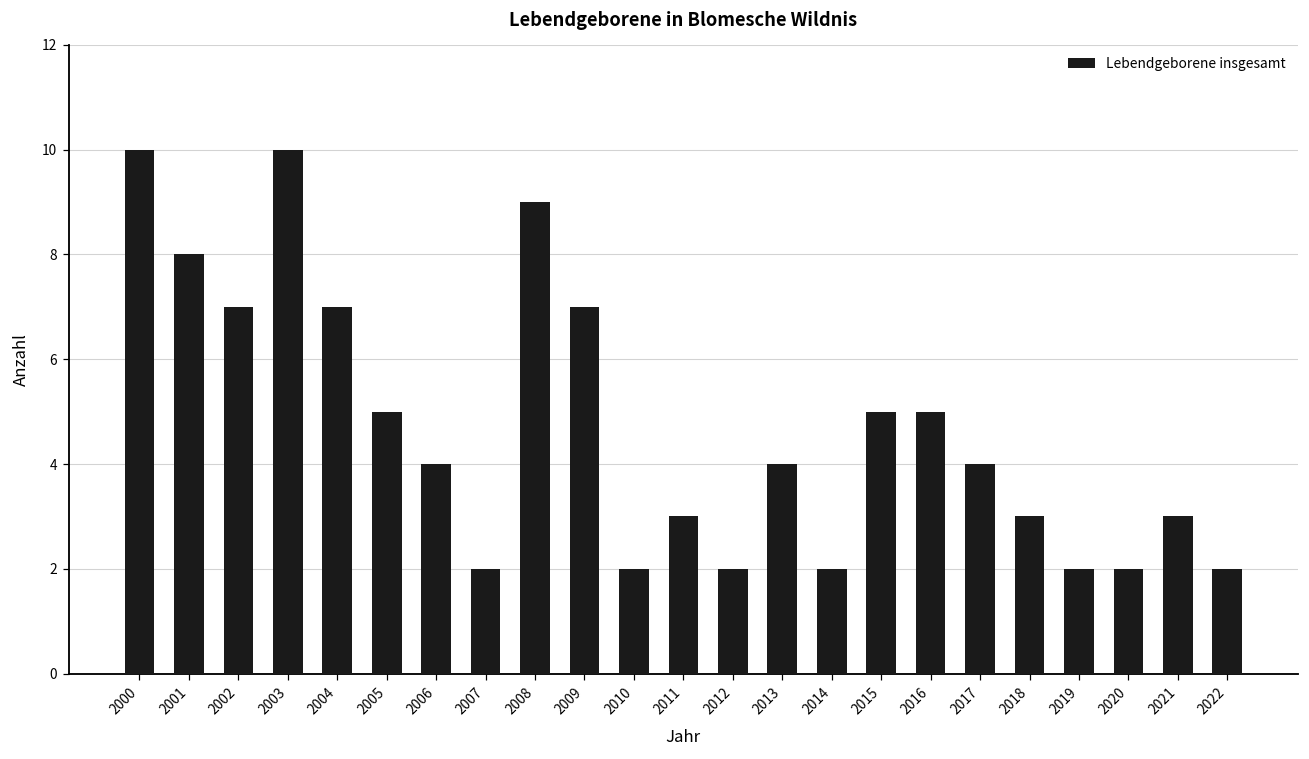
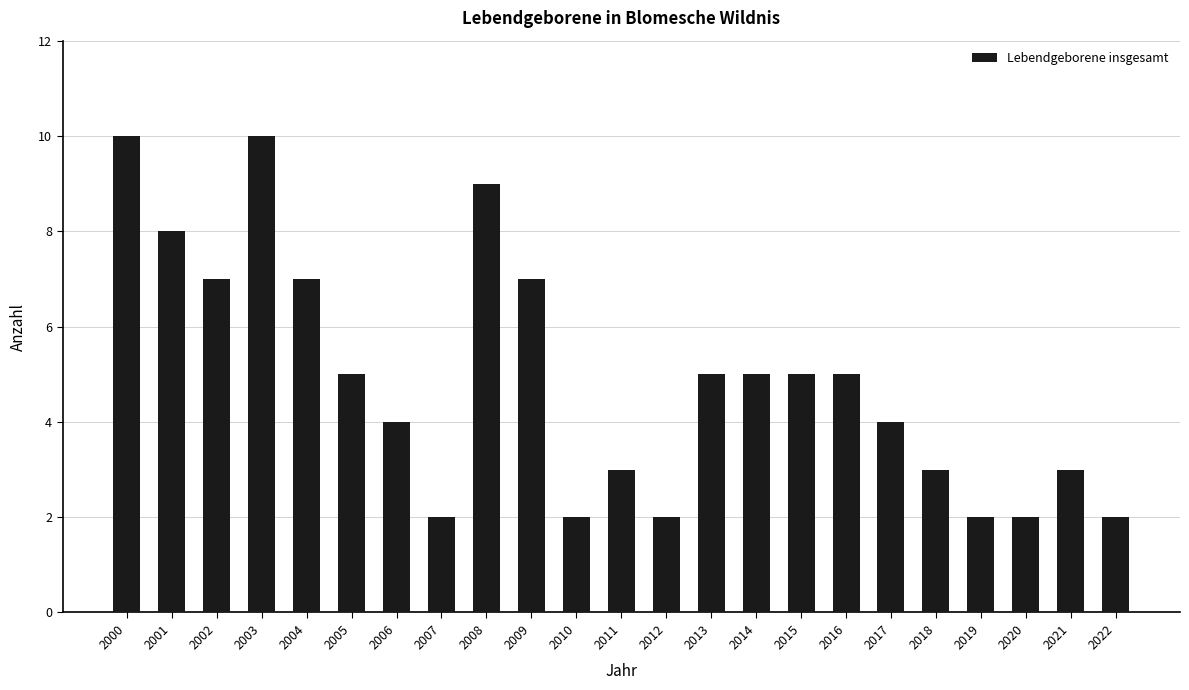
  {
    "2000": 10,
    "2001": 8,
    "2002": 7,
    "2003": 10,
    "2004": 7,
    "2005": 5,
    "2006": 4,
    "2007": 2,
    "2008": 9,
    "2009": 7,
    "2010": 2,
    "2011": 3,
    "2012": 2,
-   "2013": 4,
-   "2014": 2,
+   "2013": 5,
+   "2014": 5,
    "2015": 5,
    "2016": 5,
    "2017": 4,
    "2018": 3,
    "2019": 2,
    "2020": 2,
    "2021": 3,
    "2022": 2
  }
